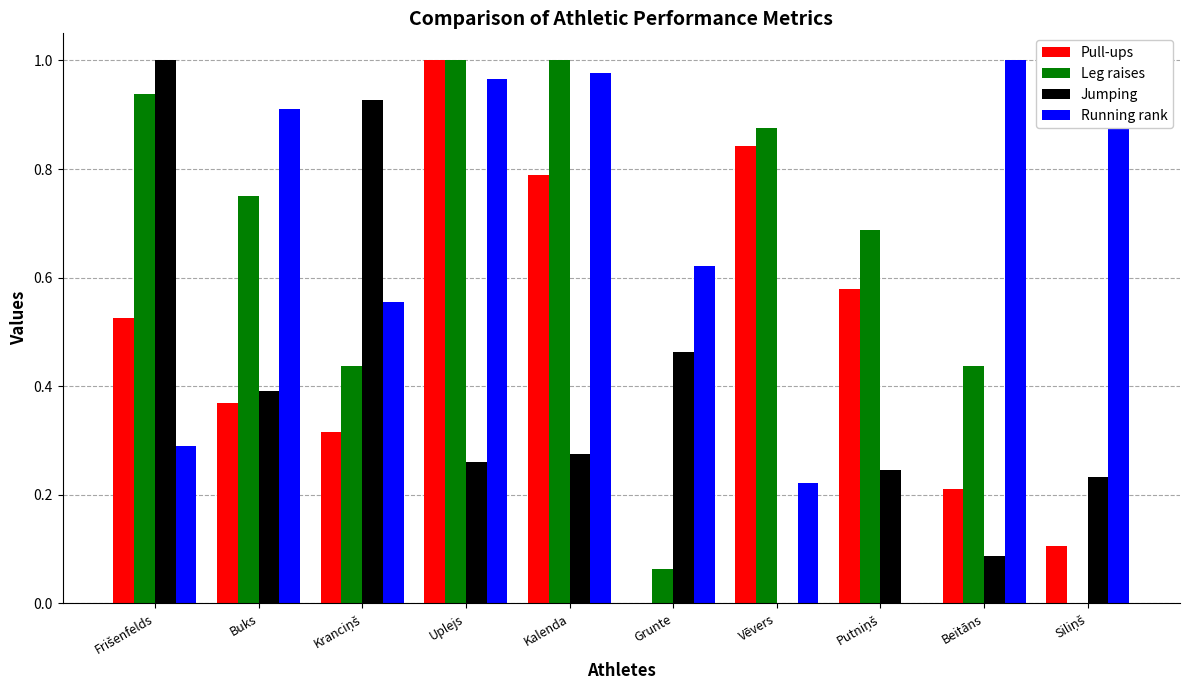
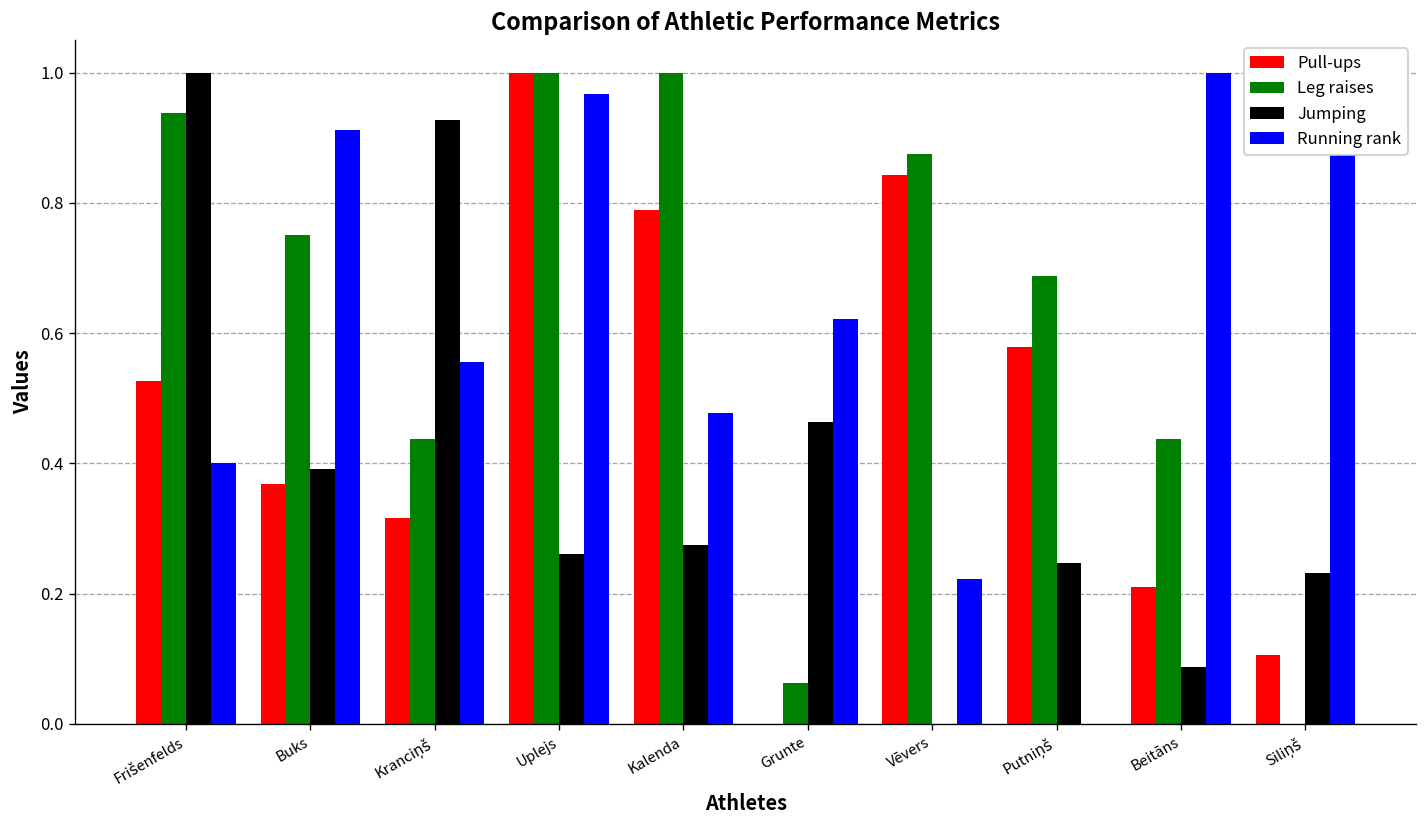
  {
    "Pull-ups": {
      "Frišenfelds": 0.53,
      "Buks": 0.37,
      "Kranciņš": 0.32,
      "Uplejs": 1.00,
      "Kalenda": 0.79,
      "Grunte": 0.00,
      "Vēvers": 0.84,
      "Putniņš": 0.58,
      "Beitāns": 0.21,
      "Siliņš": 0.11
    },
    "Leg raises": {
      "Frišenfelds": 0.94,
      "Buks": 0.75,
      "Kranciņš": 0.44,
      "Uplejs": 1.00,
      "Kalenda": 1.00,
      "Grunte": 0.06,
      "Vēvers": 0.88,
      "Putniņš": 0.69,
      "Beitāns": 0.44,
      "Siliņš": 0.00
    },
    "Jumping": {
      "Frišenfelds": 1.00,
      "Buks": 0.39,
      "Kranciņš": 0.93,
      "Uplejs": 0.26,
      "Kalenda": 0.28,
      "Grunte": 0.46,
      "Vēvers": 0.00,
      "Putniņš": 0.25,
      "Beitāns": 0.09,
      "Siliņš": 0.23
    },
    "Running rank": {
-     "Frišenfelds": 0.29,
+     "Frišenfelds": 0.40,
      "Buks": 0.91,
      "Kranciņš": 0.56,
      "Uplejs": 0.97,
-     "Kalenda": 0.98,
+     "Kalenda": 0.48,
      "Grunte": 0.62,
      "Vēvers": 0.22,
      "Putniņš": 0.00,
      "Beitāns": 1.00
    }
  }
